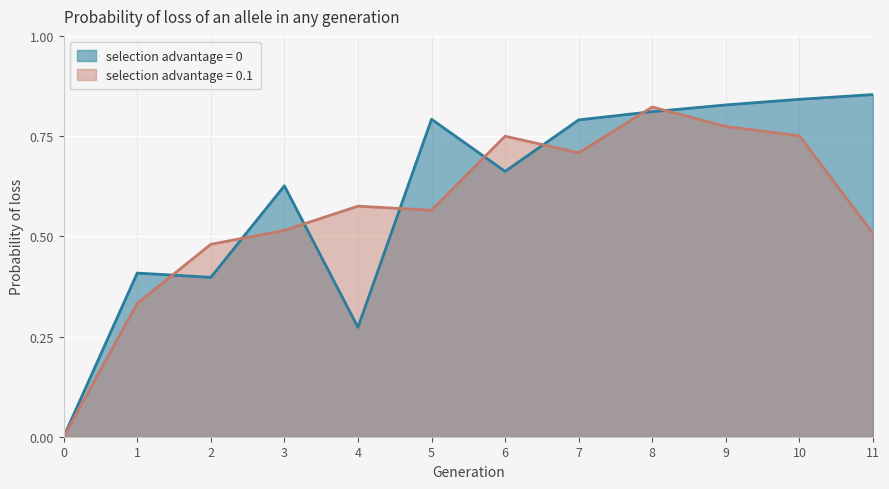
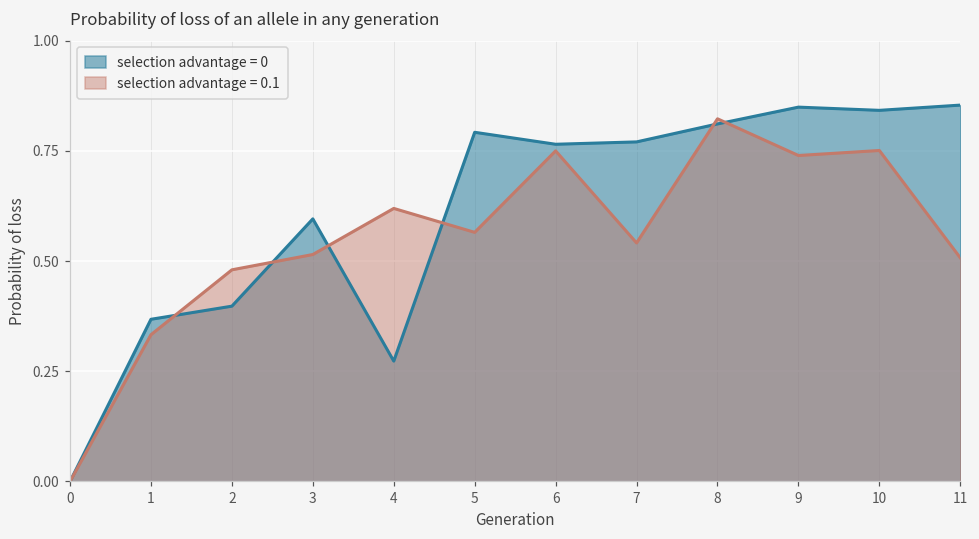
  {
    "selection advantage = 0": {
-     "1": 0.41,
+     "1": 0.37,
      "2": 0.40,
-     "3": 0.63,
+     "3": 0.60,
      "4": 0.27,
      "5": 0.79,
-     "6": 0.66,
-     "7": 0.79,
+     "6": 0.76,
+     "7": 0.77,
      "8": 0.81,
-     "9": 0.83,
+     "9": 0.85,
      "10": 0.84,
      "11": 0.85
    },
    "selection advantage = 0.1": {
      "1": 0.33,
      "2": 0.48,
      "3": 0.51,
-     "4": 0.58,
+     "4": 0.62,
      "5": 0.57,
      "6": 0.75,
-     "7": 0.71,
+     "7": 0.54,
      "8": 0.82,
-     "9": 0.77,
+     "9": 0.74,
      "10": 0.75,
      "11": 0.51
    }
  }
